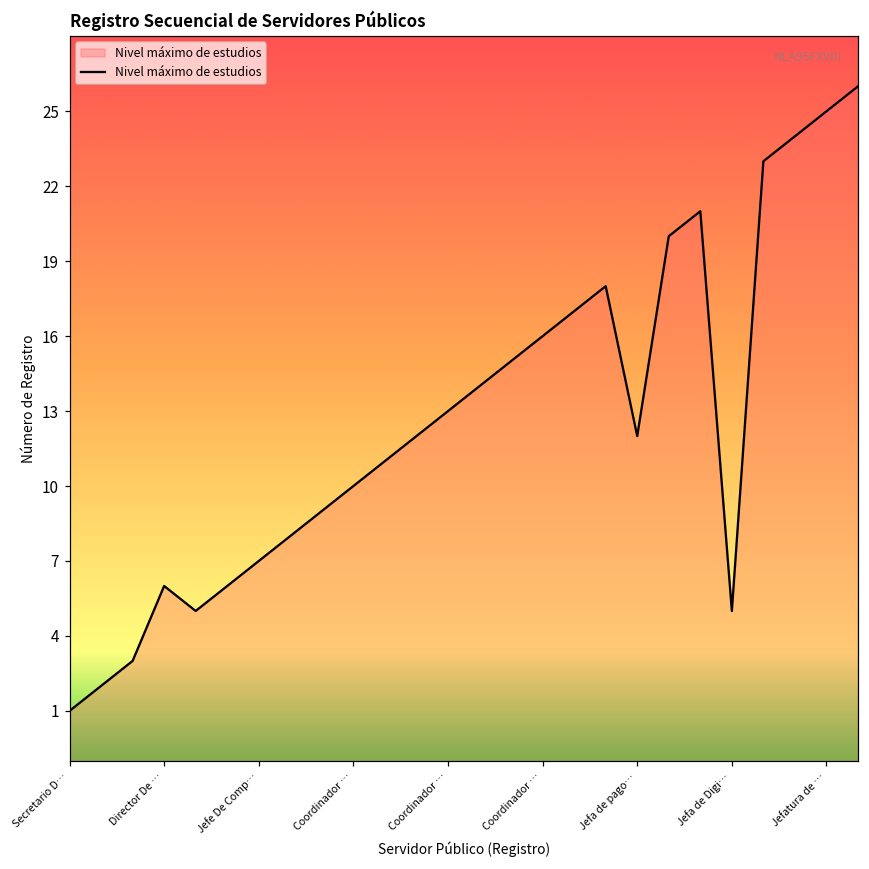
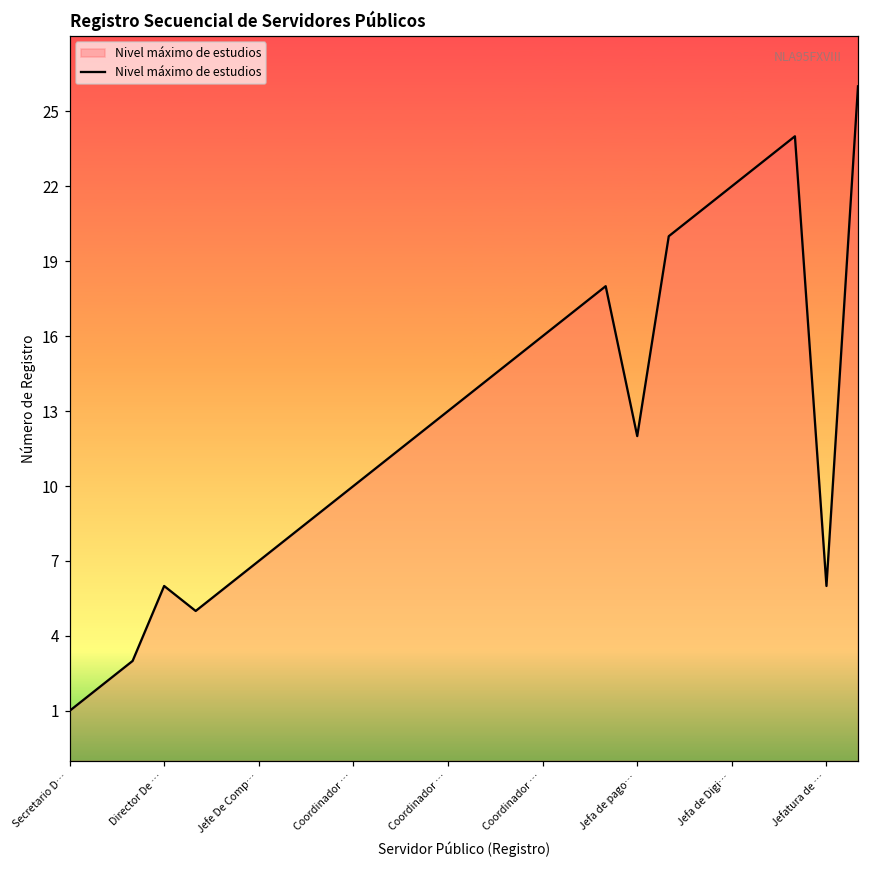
  {
    "Secretario D…": 1,
    "Director De …": 6,
    "Jefe De Comp…": 7,
    "Jefa de pago…": 12,
-   "Jefa de Digi…": 5,
-   "Jefatura de …": 25
+   "Jefa de Digi…": 22,
+   "Jefatura de …": 6
  }
